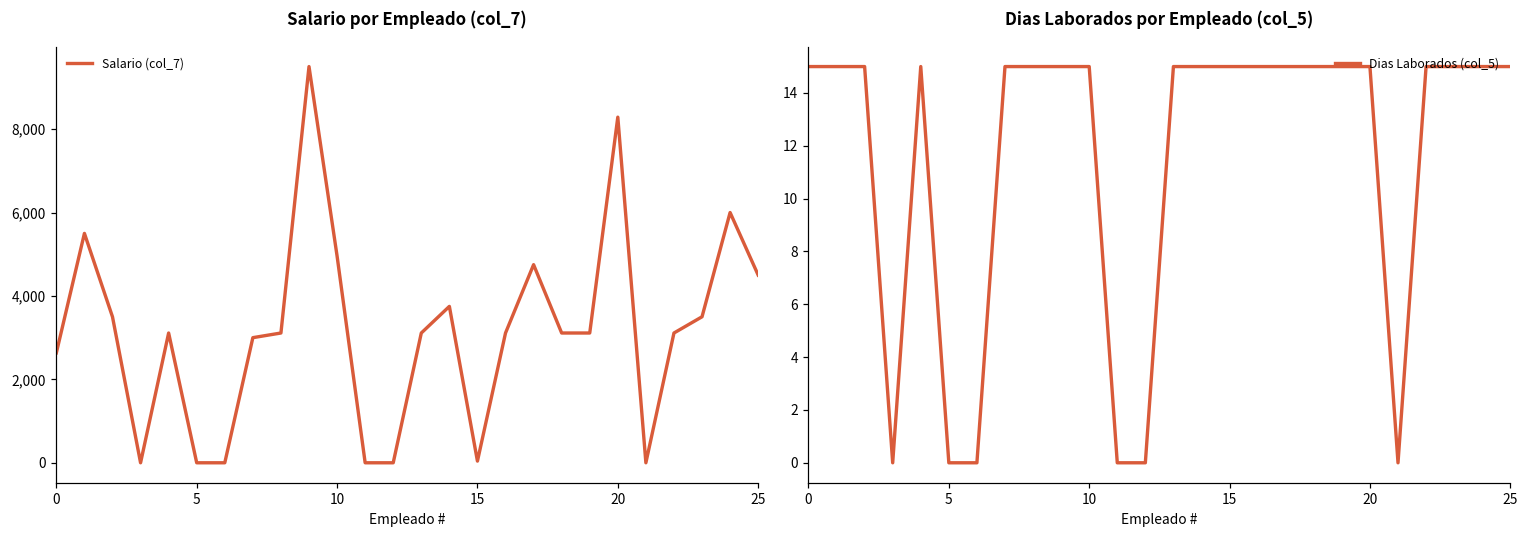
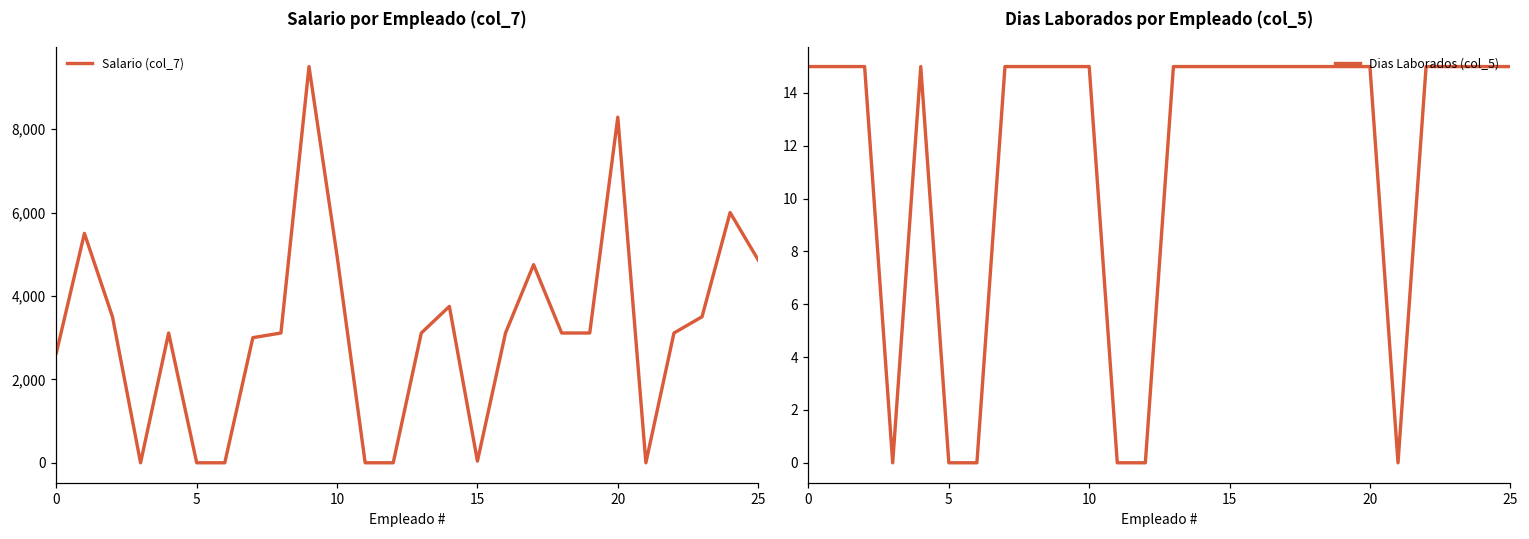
  {
    "Salario por Empleado (col_7)": {
      "0": "2,600",
      "5": "0",
      "10": "5,000",
      "15": "0",
      "20": "8,300",
-     "25": "4,500"
+     "25": "4,900"
    },
    "Dias Laborados por Empleado (col_5)": {
      "0": "15.0",
      "5": "0.0",
      "10": "15.0",
      "15": "15.0",
      "20": "15.0",
      "25": "15.0"
    }
  }
